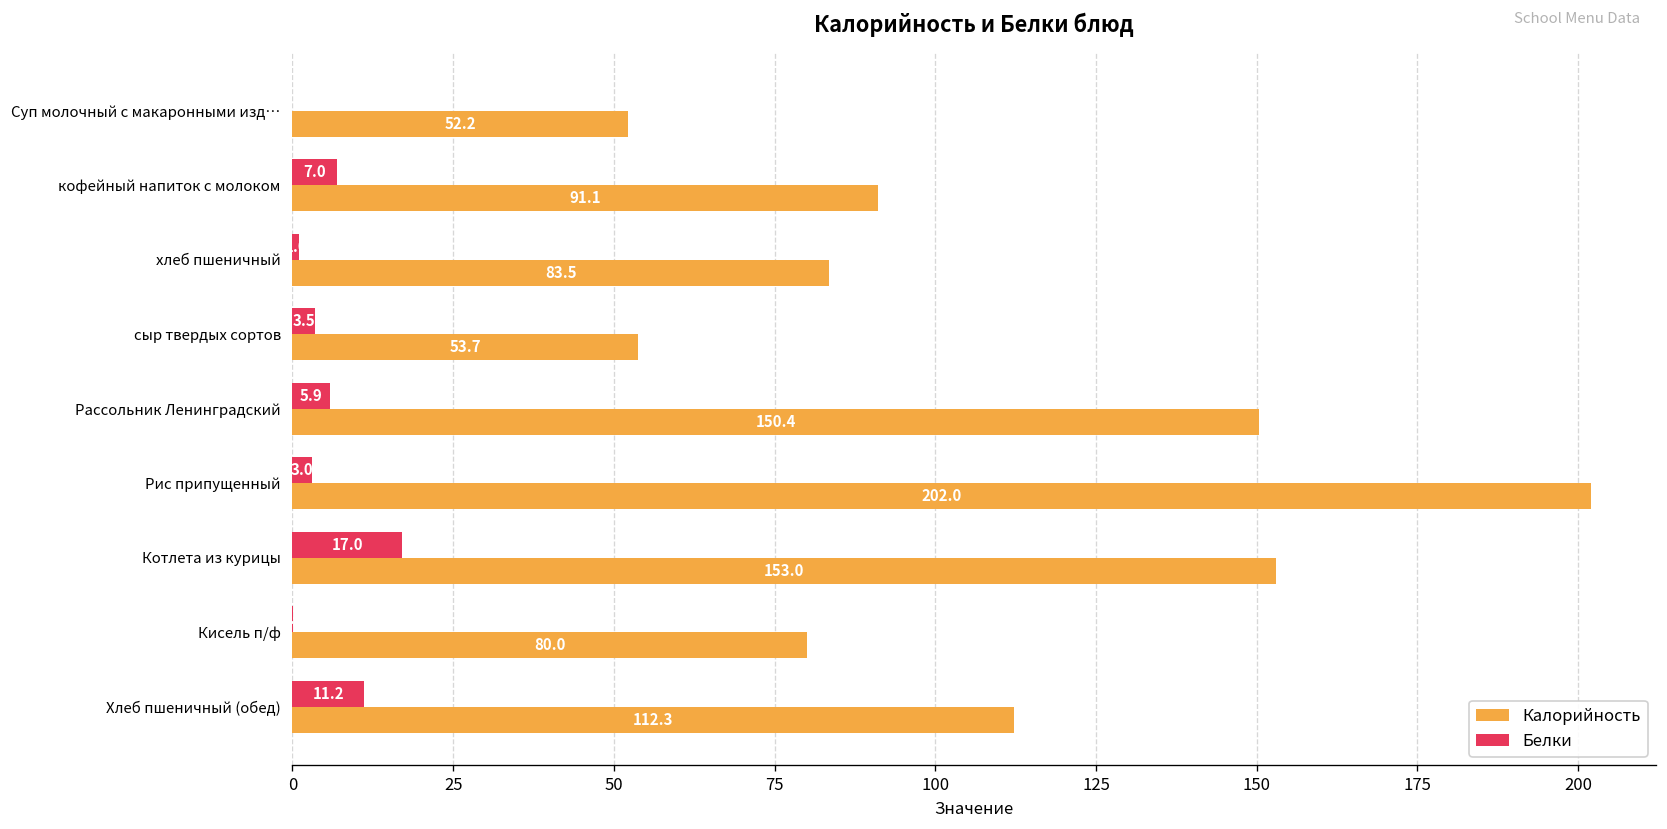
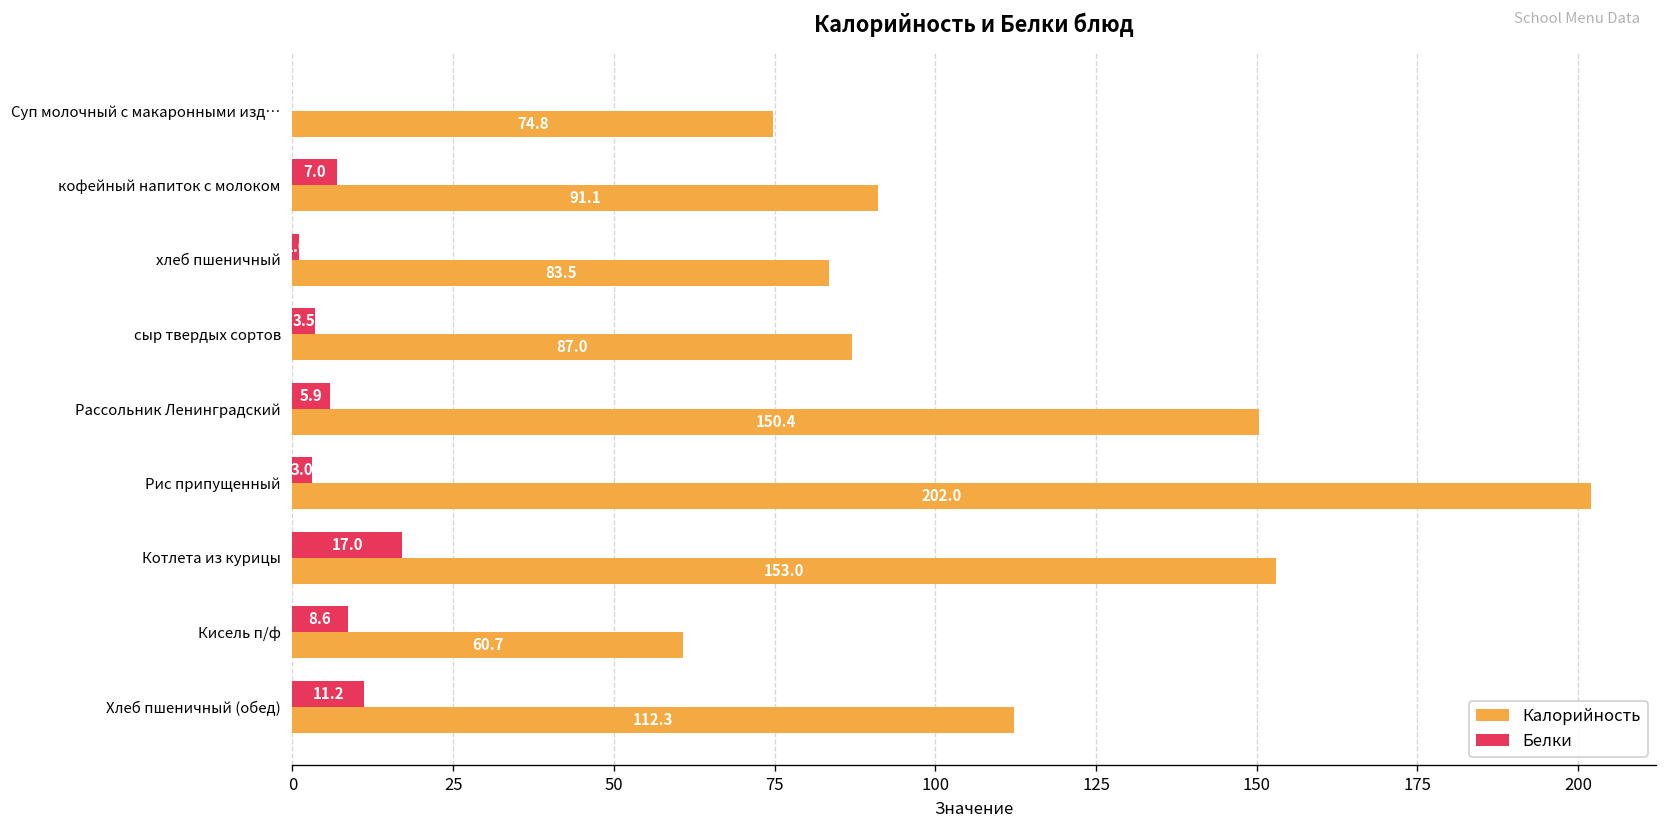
  {
    "Калорийность": {
-     "Суп молочный с макаронными изд…": 52.2,
+     "Суп молочный с макаронными изд…": 74.8,
      "кофейный напиток с молоком": 91.1,
      "хлеб пшеничный": 83.5,
-     "сыр твердых сортов": 53.7,
+     "сыр твердых сортов": 87.0,
      "Рассольник Ленинградский": 150.4,
      "Рис припущенный": 202.0,
      "Котлета из курицы": 153.0,
-     "Кисель п/ф": 80.0,
+     "Кисель п/ф": 60.7,
      "Хлеб пшеничный (обед)": 112.3
    },
    "Белки": {
      "Суп молочный с макаронными изд…": 0,
      "хлеб пшеничный": 1,
-     "Кисель п/ф": 0
+     "Кисель п/ф": 9
    }
  }
